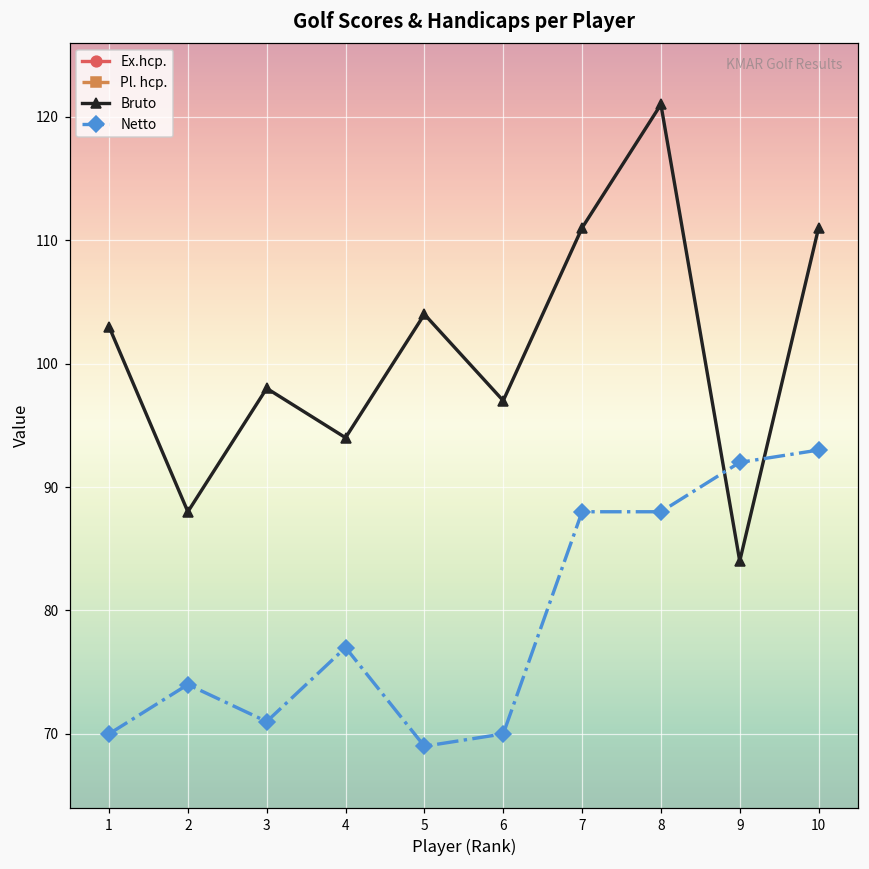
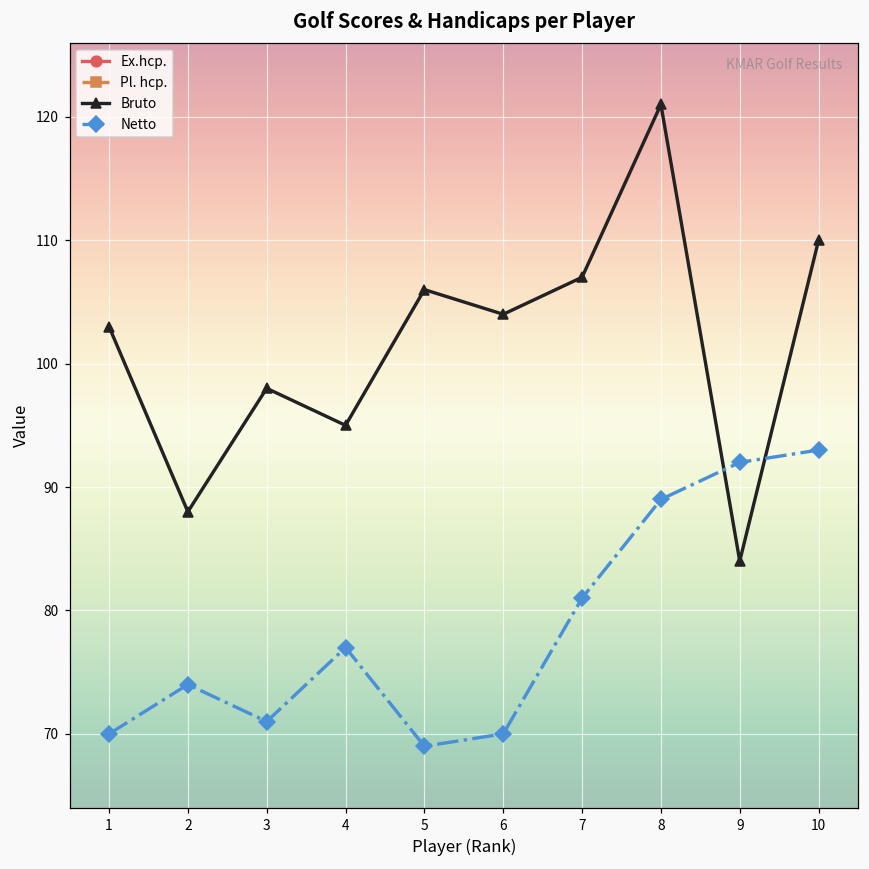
  {
    "Bruto": {
      "1": 103,
      "2": 88,
      "3": 98,
-     "4": 94,
-     "5": 104,
-     "6": 97,
-     "7": 111,
+     "4": 95,
+     "5": 106,
+     "6": 104,
+     "7": 107,
      "8": 121,
      "9": 84,
-     "10": 111
+     "10": 110
    },
    "Netto": {
      "1": 70,
      "2": 74,
      "3": 71,
      "4": 77,
      "5": 69,
      "6": 70,
-     "7": 88,
-     "8": 88,
+     "7": 81,
+     "8": 89,
      "9": 92,
      "10": 93
    }
  }
